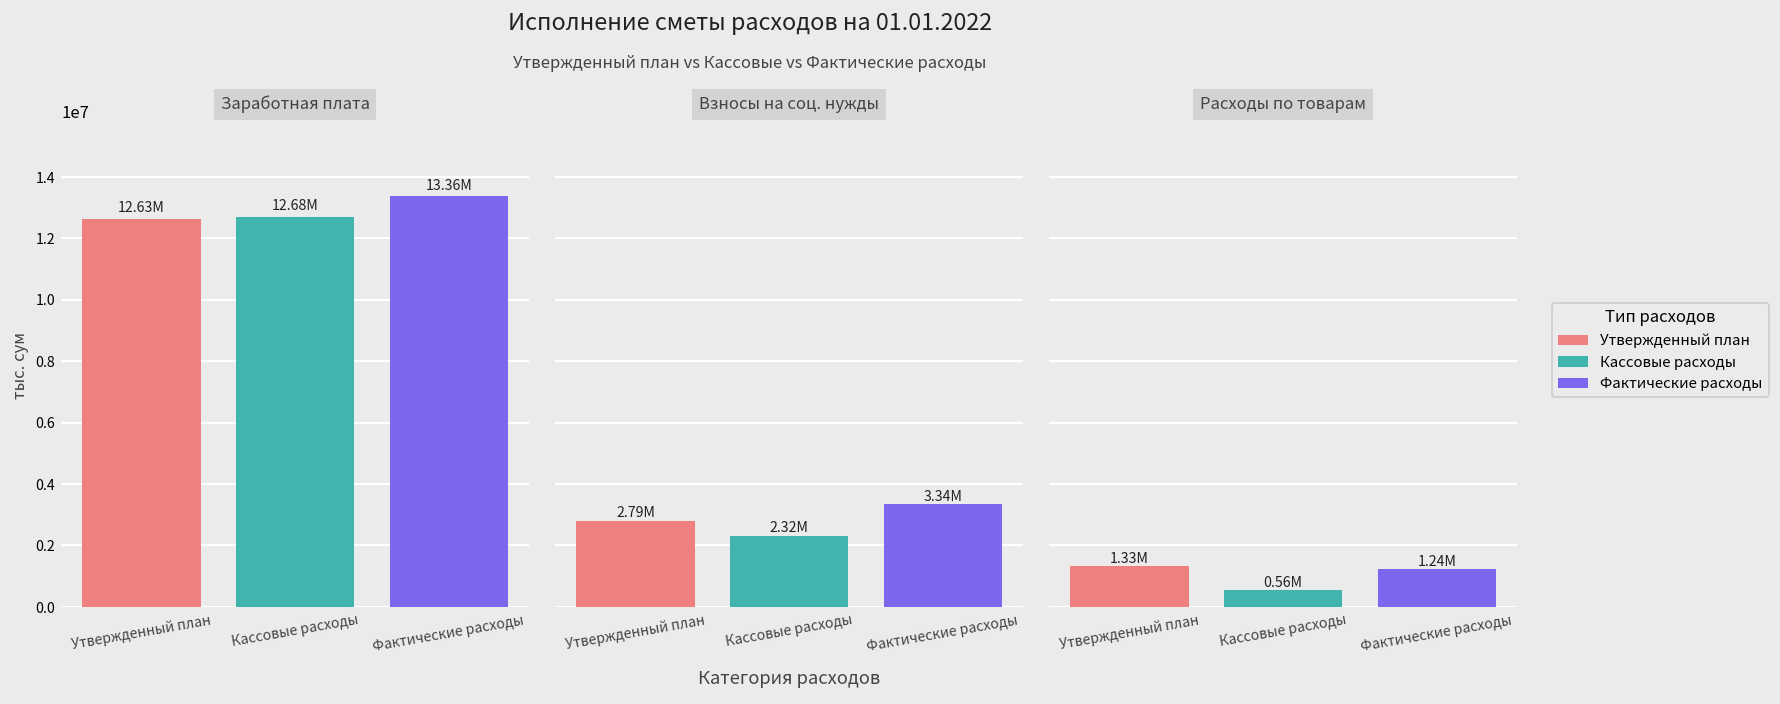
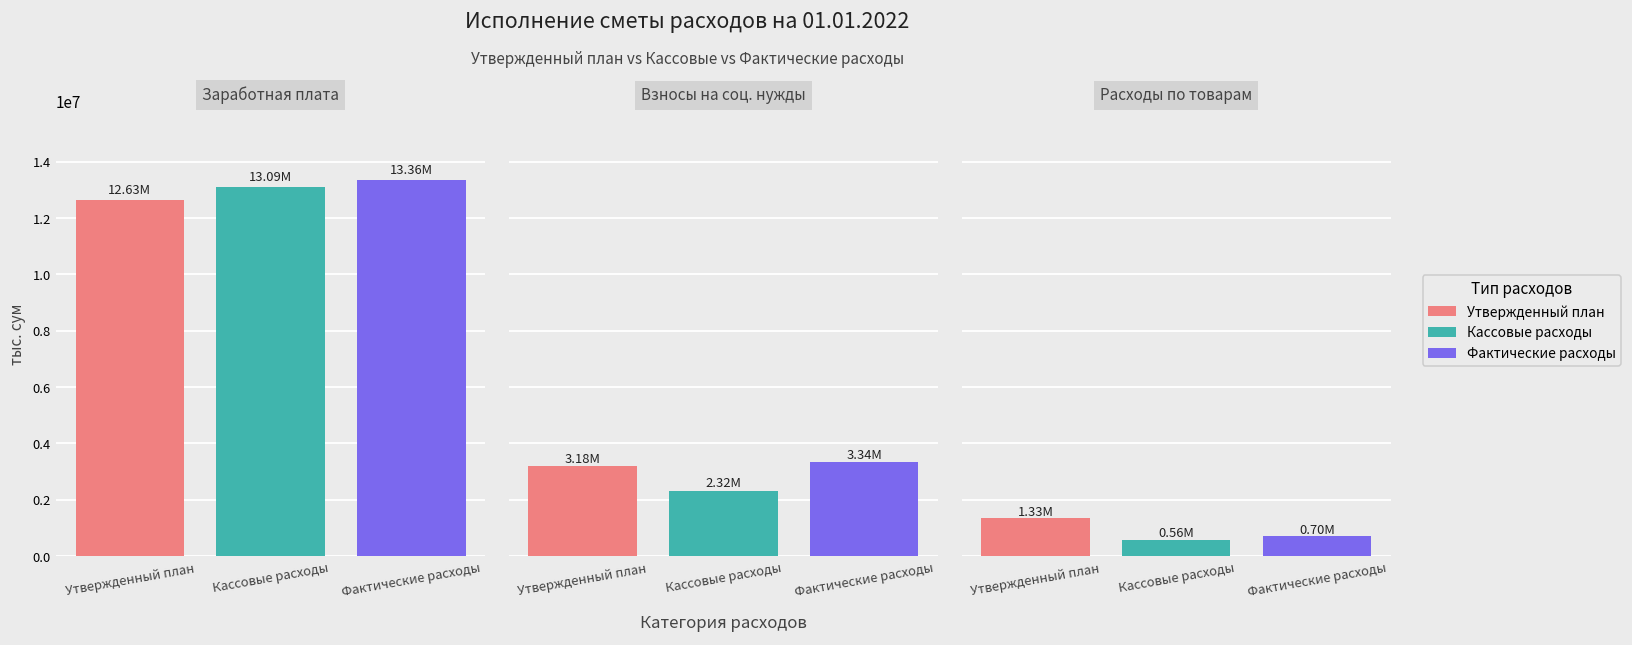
  {
    "Заработная плата": {
      "Утвержденный план": "12.63M",
-     "Кассовые расходы": "12.68M",
+     "Кассовые расходы": "13.09M",
      "Фактические расходы": "13.36M"
    },
    "Взносы на соц. нужды": {
-     "Утвержденный план": "2.79M",
+     "Утвержденный план": "3.18M",
      "Кассовые расходы": "2.32M",
      "Фактические расходы": "3.34M"
    },
    "Расходы по товарам": {
      "Утвержденный план": "1.33M",
      "Кассовые расходы": "0.56M",
-     "Фактические расходы": "1.24M"
+     "Фактические расходы": "0.70M"
    }
  }
